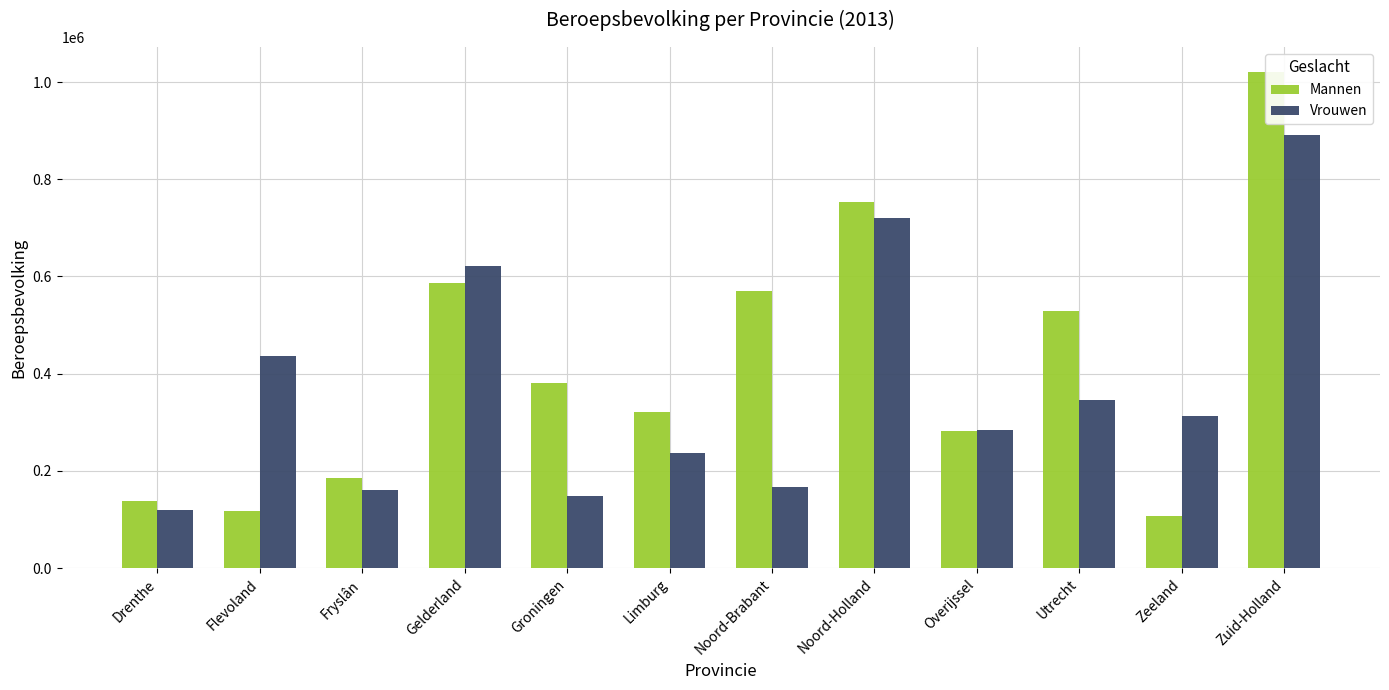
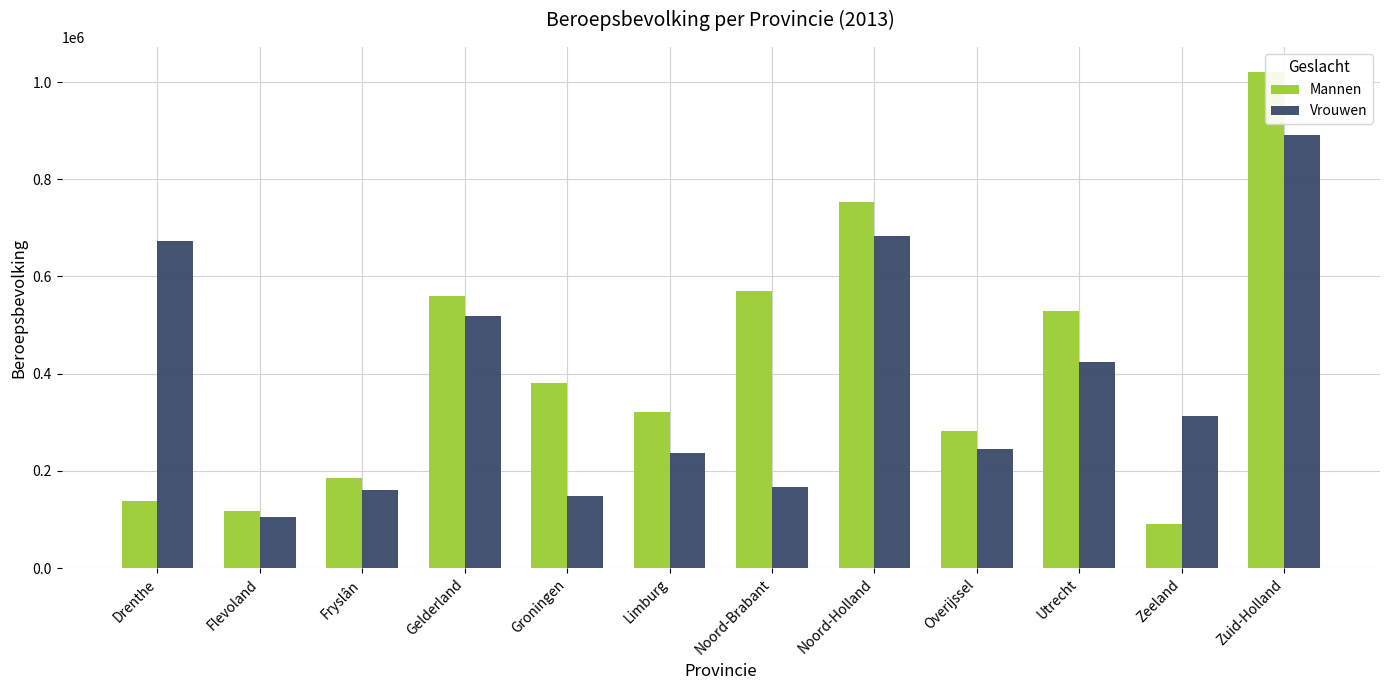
  {
    "Mannen": {
      "Drenthe": 140000,
      "Flevoland": 120000,
      "Fryslân": 190000,
-     "Gelderland": 590000,
+     "Gelderland": 560000,
      "Groningen": 380000,
      "Limburg": 320000,
      "Noord-Brabant": 570000,
      "Noord-Holland": 750000,
      "Overijssel": 280000,
      "Utrecht": 530000,
-     "Zeeland": 110000
+     "Zeeland": 90000
    },
    "Vrouwen": {
-     "Drenthe": 120000,
-     "Flevoland": 440000,
+     "Drenthe": 670000,
+     "Flevoland": 110000,
      "Fryslân": 160000,
-     "Gelderland": 620000,
+     "Gelderland": 520000,
      "Groningen": 150000,
      "Limburg": 240000,
      "Noord-Brabant": 170000,
-     "Noord-Holland": 720000,
-     "Overijssel": 290000,
-     "Utrecht": 350000,
+     "Noord-Holland": 680000,
+     "Overijssel": 240000,
+     "Utrecht": 420000,
      "Zeeland": 310000,
      "Zuid-Holland": 890000
    }
  }
